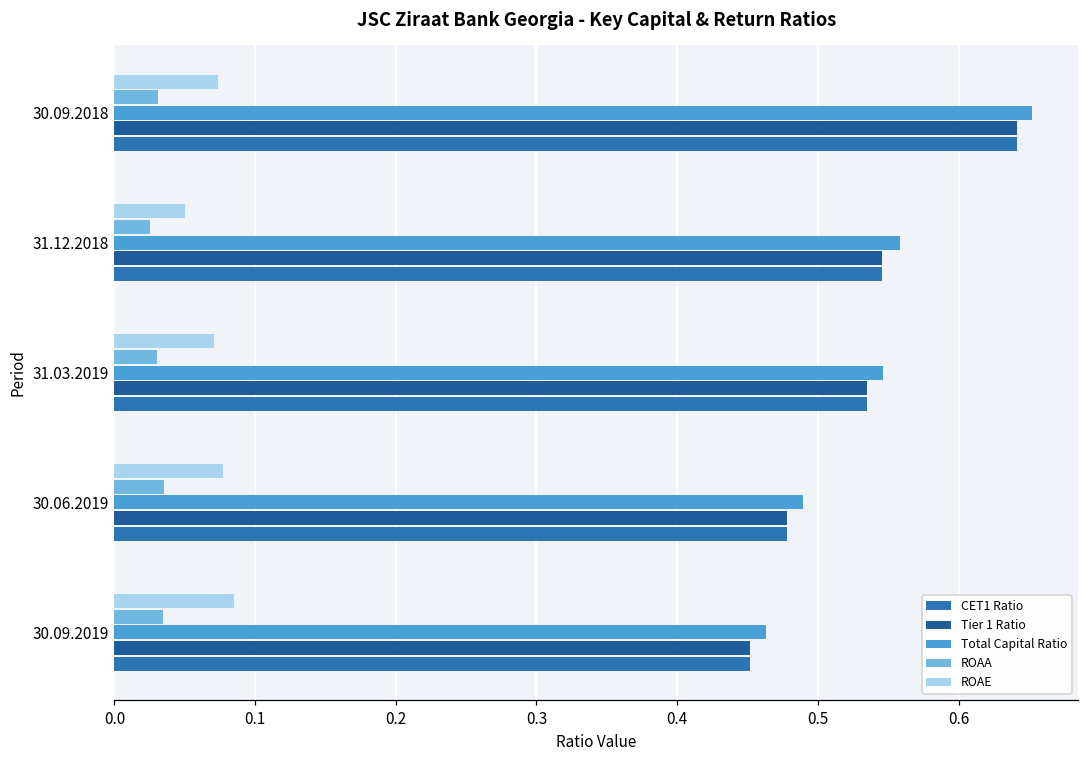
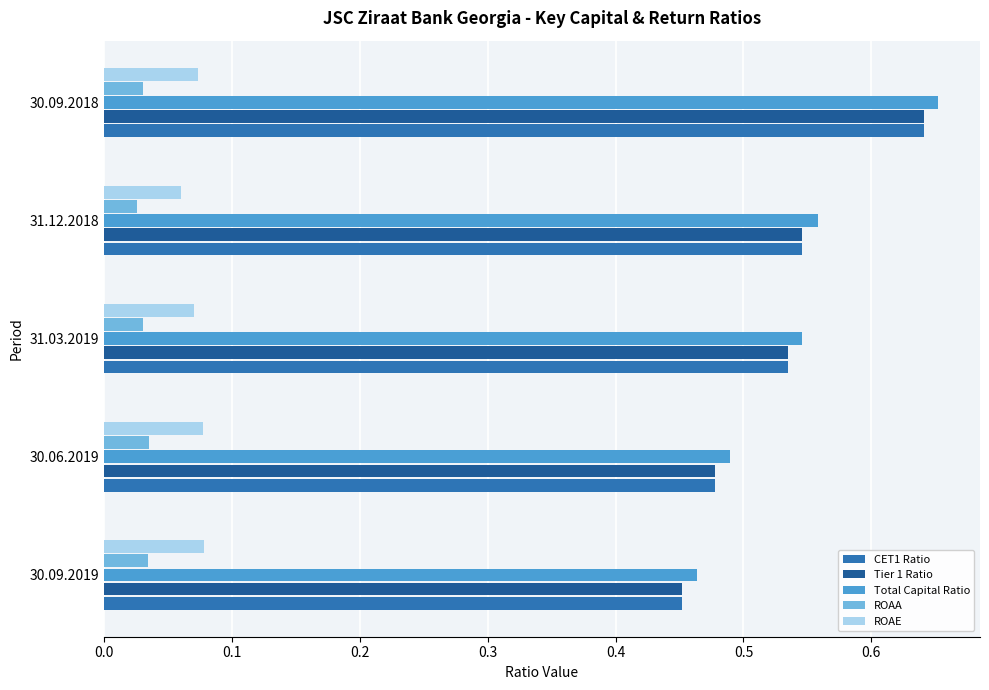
  {
    "ROAE": {
      "30.09.2018": 0.073,
-     "31.12.2018": 0.050,
+     "31.12.2018": 0.060,
      "31.03.2019": 0.071,
      "30.06.2019": 0.077,
-     "30.09.2019": 0.085
+     "30.09.2019": 0.078
    }
  }
